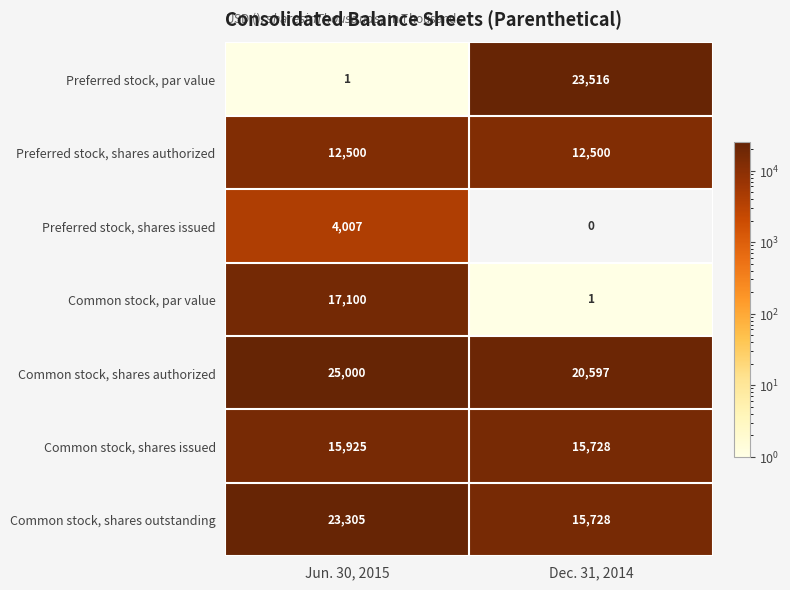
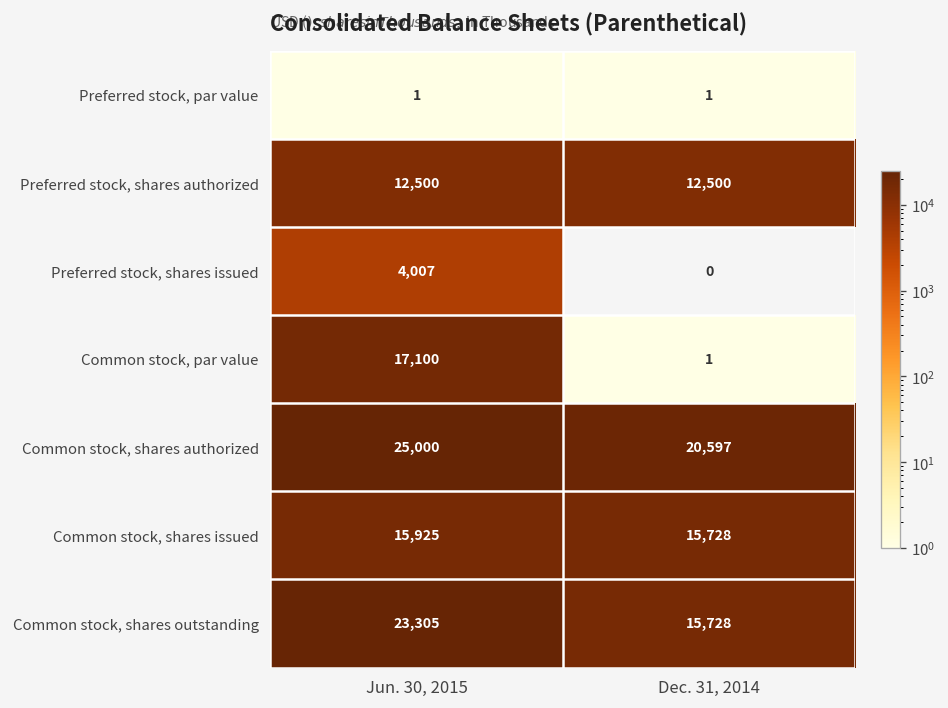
  {
    "Preferred stock, par value": {
      "Jun. 30, 2015": "1",
-     "Dec. 31, 2014": "23,516"
+     "Dec. 31, 2014": "1"
    },
    "Preferred stock, shares authorized": {
      "Jun. 30, 2015": "12,500",
      "Dec. 31, 2014": "12,500"
    },
    "Preferred stock, shares issued": {
      "Jun. 30, 2015": "4,007",
      "Dec. 31, 2014": "0"
    },
    "Common stock, par value": {
      "Jun. 30, 2015": "17,100",
      "Dec. 31, 2014": "1"
    },
    "Common stock, shares authorized": {
      "Jun. 30, 2015": "25,000",
      "Dec. 31, 2014": "20,597"
    },
    "Common stock, shares issued": {
      "Jun. 30, 2015": "15,925",
      "Dec. 31, 2014": "15,728"
    },
    "Common stock, shares outstanding": {
      "Jun. 30, 2015": "23,305",
      "Dec. 31, 2014": "15,728"
    }
  }
